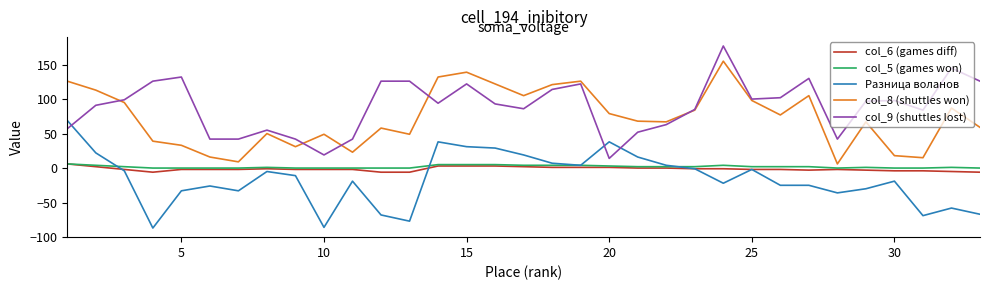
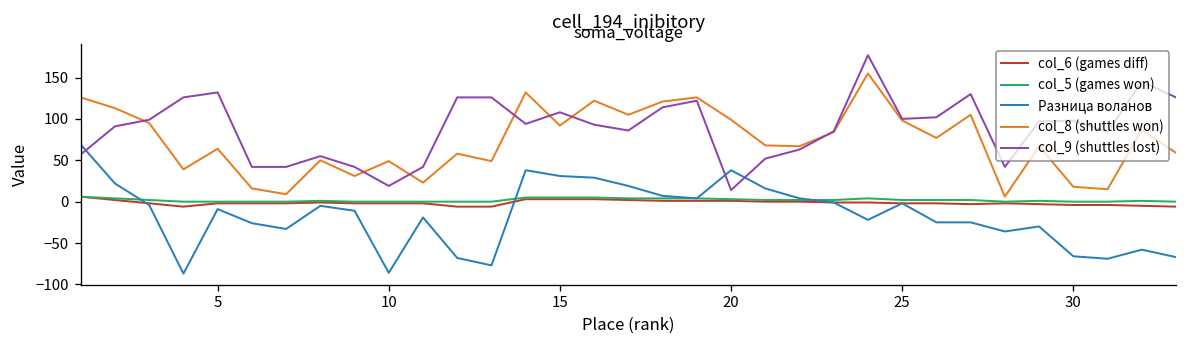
  {
    "col_6 (games diff)": {
      "30": 0
    },
    "col_5 (games won)": {
      "25": 0,
      "30": 0
    },
    "Разница воланов": {
-     "5": -30,
+     "5": -10,
      "10": -90,
      "15": 30,
      "20": 40,
-     "30": -20
+     "30": -70
    },
    "col_8 (shuttles won)": {
-     "5": 30,
+     "5": 60,
      "10": 50,
-     "15": 140,
-     "20": 80,
+     "15": 90,
+     "20": 100,
      "30": 20
    },
    "col_9 (shuttles lost)": {
      "5": 130,
      "10": 20,
-     "15": 120,
+     "15": 110,
      "20": 10
    }
  }
